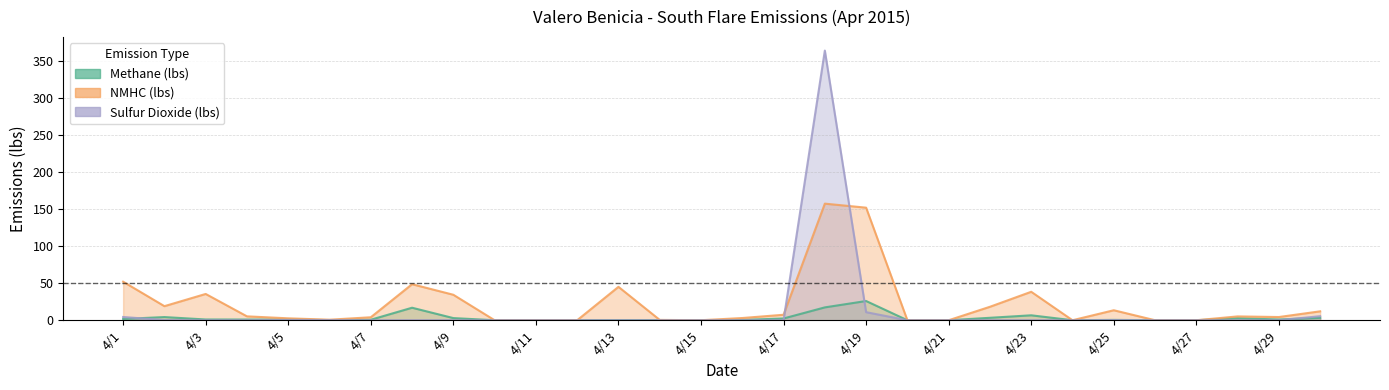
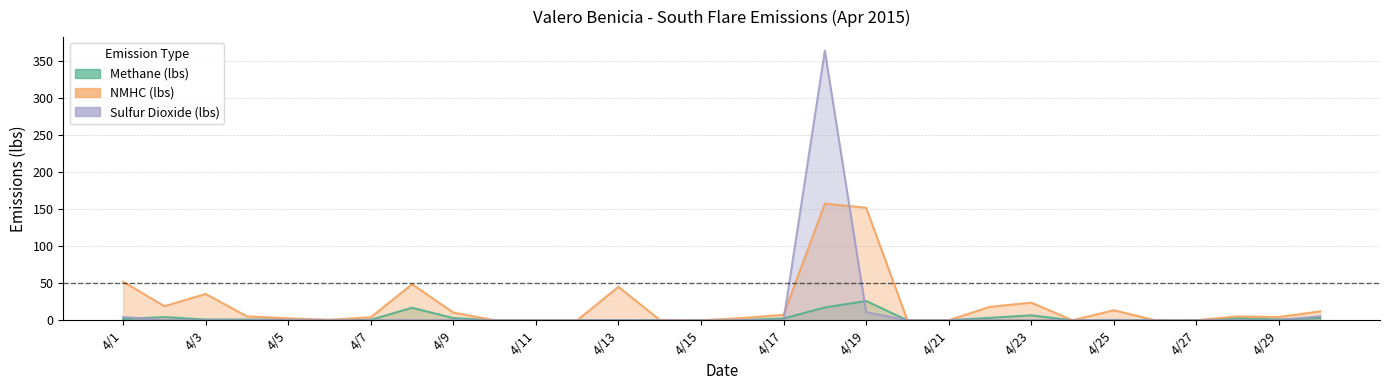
  {
    "NMHC (lbs)": {
      "4/1": 50,
      "4/3": 40,
-     "4/9": 30,
+     "4/9": 10,
      "4/13": 50,
      "4/17": 10,
      "4/19": 150,
-     "4/23": 40,
+     "4/23": 20,
      "4/25": 10
    }
  }
